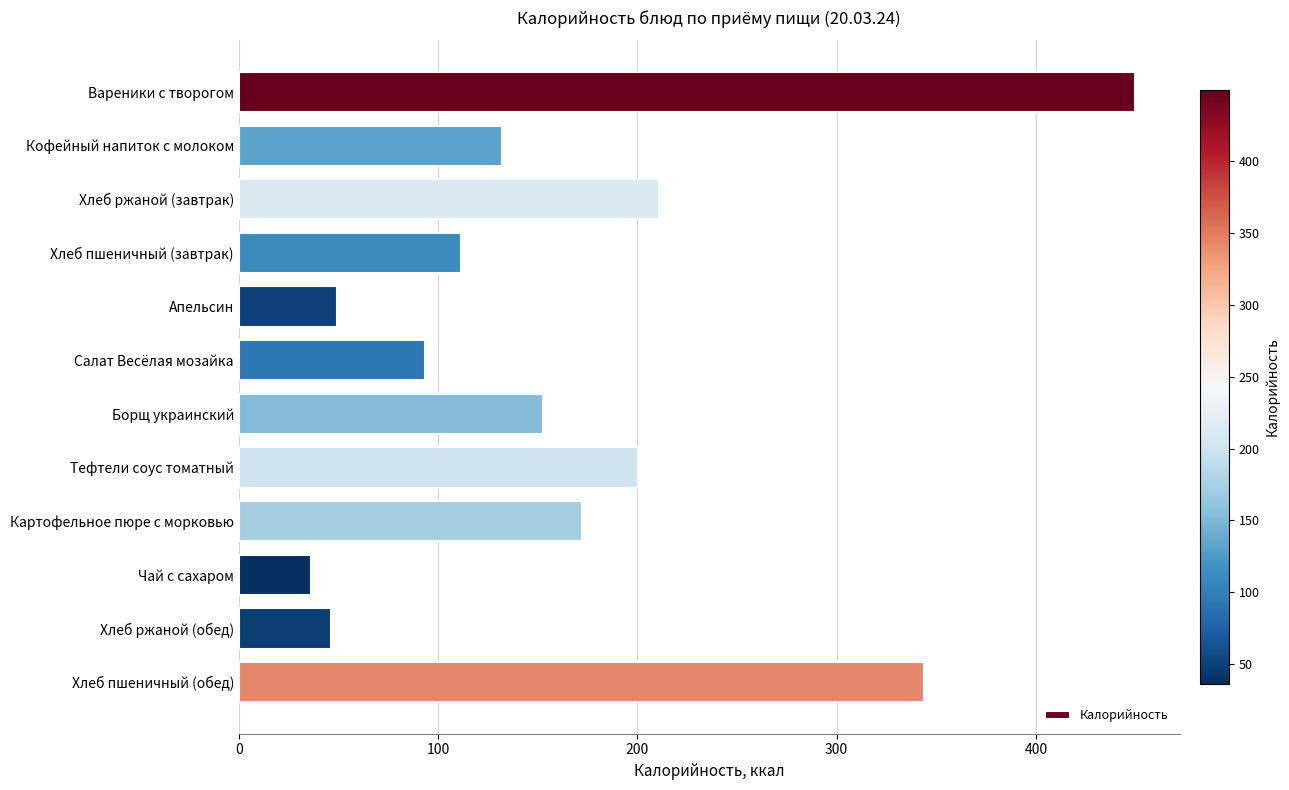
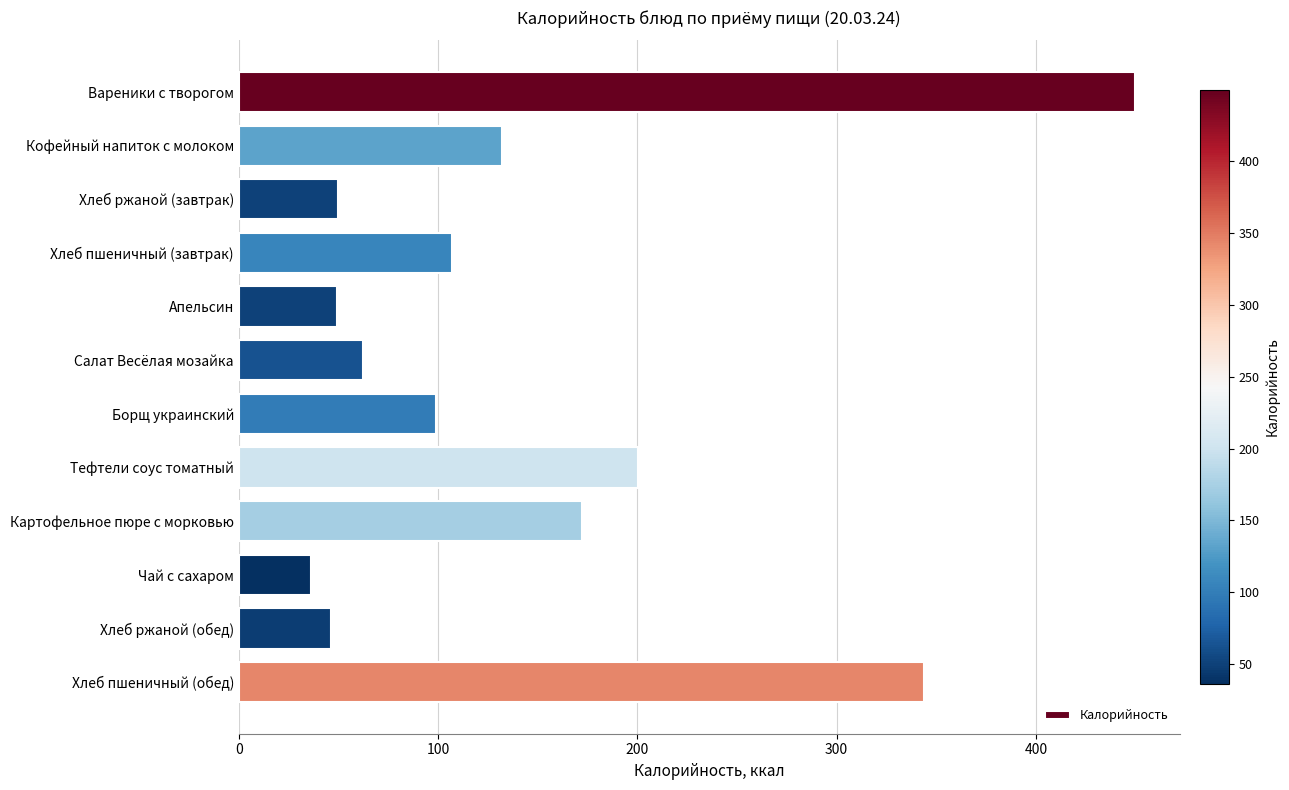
  {
    "Вареники с творогом": 450,
    "Кофейный напиток с молоком": 132,
-   "Хлеб ржаной (завтрак)": 211,
-   "Хлеб пшеничный (завтрак)": 112,
+   "Хлеб ржаной (завтрак)": 50,
+   "Хлеб пшеничный (завтрак)": 107,
    "Апельсин": 49,
-   "Салат Весёлая мозайка": 94,
-   "Борщ украинский": 153,
+   "Салат Весёлая мозайка": 62,
+   "Борщ украинский": 99,
    "Тефтели соус томатный": 200,
    "Картофельное пюре с морковью": 172,
    "Чай с сахаром": 36,
    "Хлеб ржаной (обед)": 46,
    "Хлеб пшеничный (обед)": 344
  }
